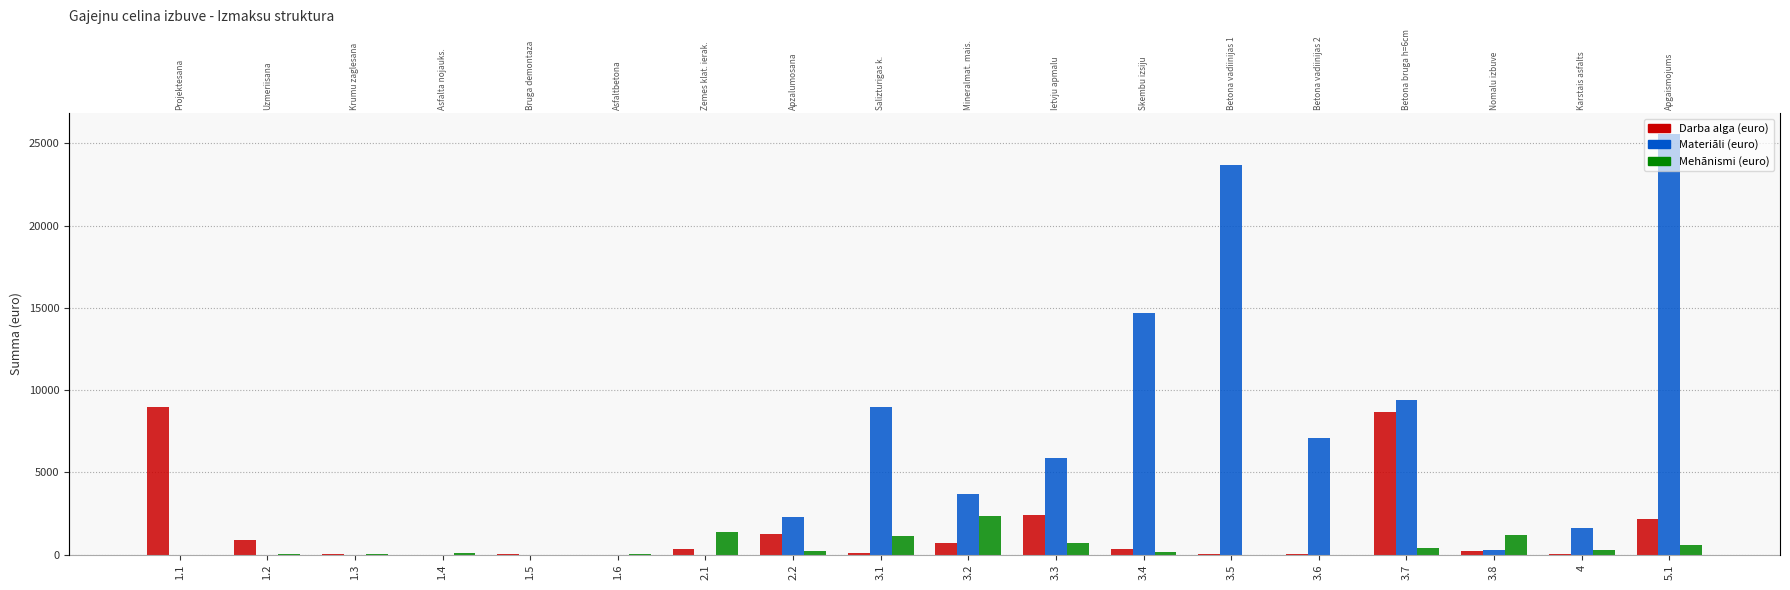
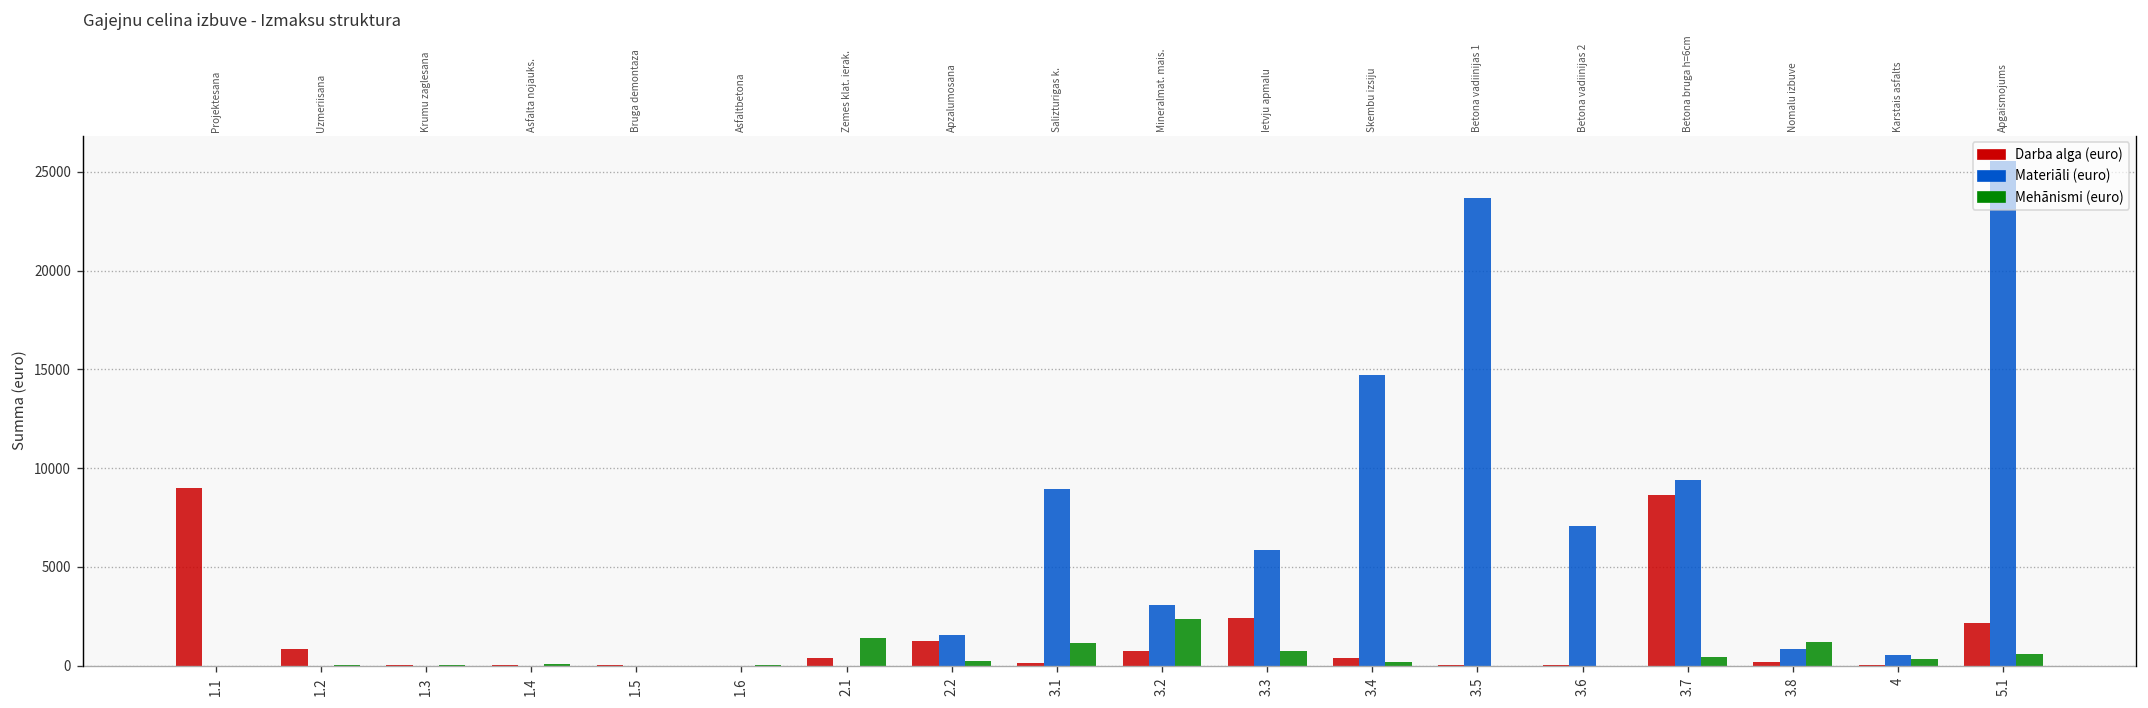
  {
    "Materiāli (euro)": {
      "1.1": 0,
      "1.2": 0,
      "1.3": 0,
      "1.4": 0,
      "1.5": 0,
      "1.6": 0,
      "2.1": 0,
-     "2.2": 2300,
+     "2.2": 1600,
      "3.1": 9000,
-     "3.2": 3700,
+     "3.2": 3100,
      "3.3": 5900,
      "3.4": 14700,
      "3.5": 23700,
      "3.6": 7100,
      "3.7": 9400,
-     "3.8": 300,
-     "4": 1600
+     "3.8": 900,
+     "4": 600
    }
  }
